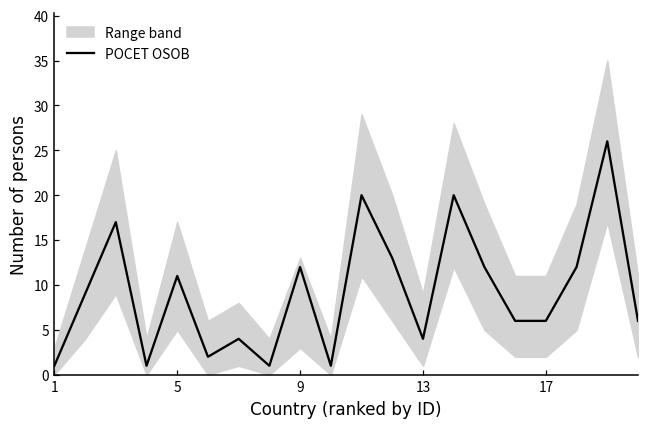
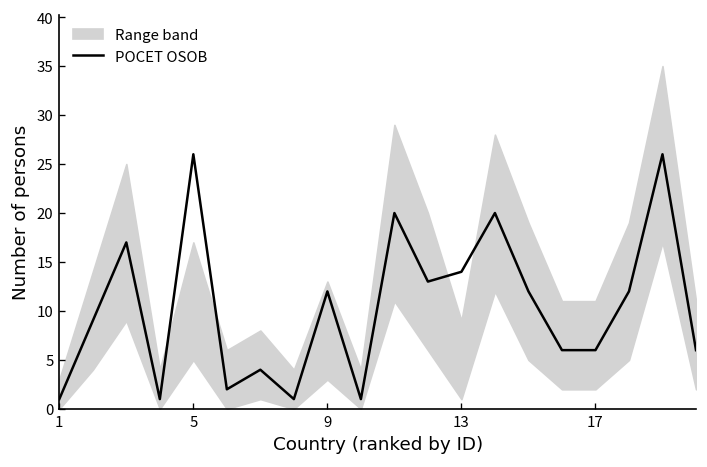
  {
    "POCET OSOB": {
      "1": 1,
-     "5": 11,
+     "5": 26,
      "9": 12,
-     "13": 4,
+     "13": 14,
      "17": 6
    }
  }
